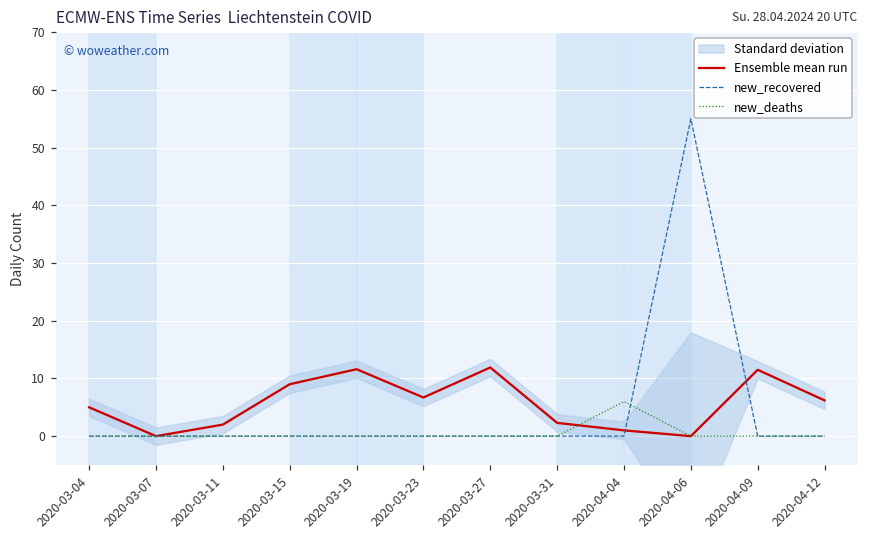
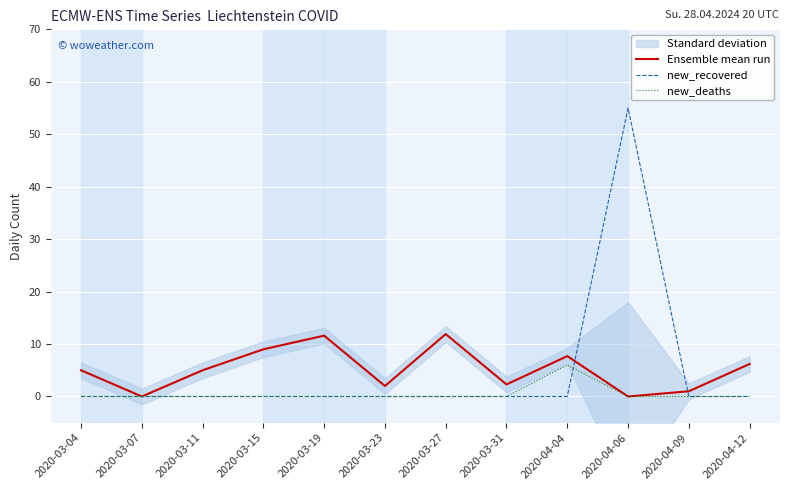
  {
    "Ensemble mean run": {
      "2020-03-04": 5,
-     "2020-03-11": 2,
+     "2020-03-11": 5,
      "2020-03-15": 9,
      "2020-03-19": 12,
-     "2020-03-23": 7,
+     "2020-03-23": 2,
      "2020-03-27": 12,
      "2020-03-31": 2,
-     "2020-04-04": 1,
-     "2020-04-09": 12,
+     "2020-04-04": 8,
+     "2020-04-09": 1,
      "2020-04-12": 6
    },
    "new_recovered": {
      "2020-04-04": 0,
      "2020-04-06": 55
    },
    "new_deaths": {
      "2020-04-04": 6
    }
  }
